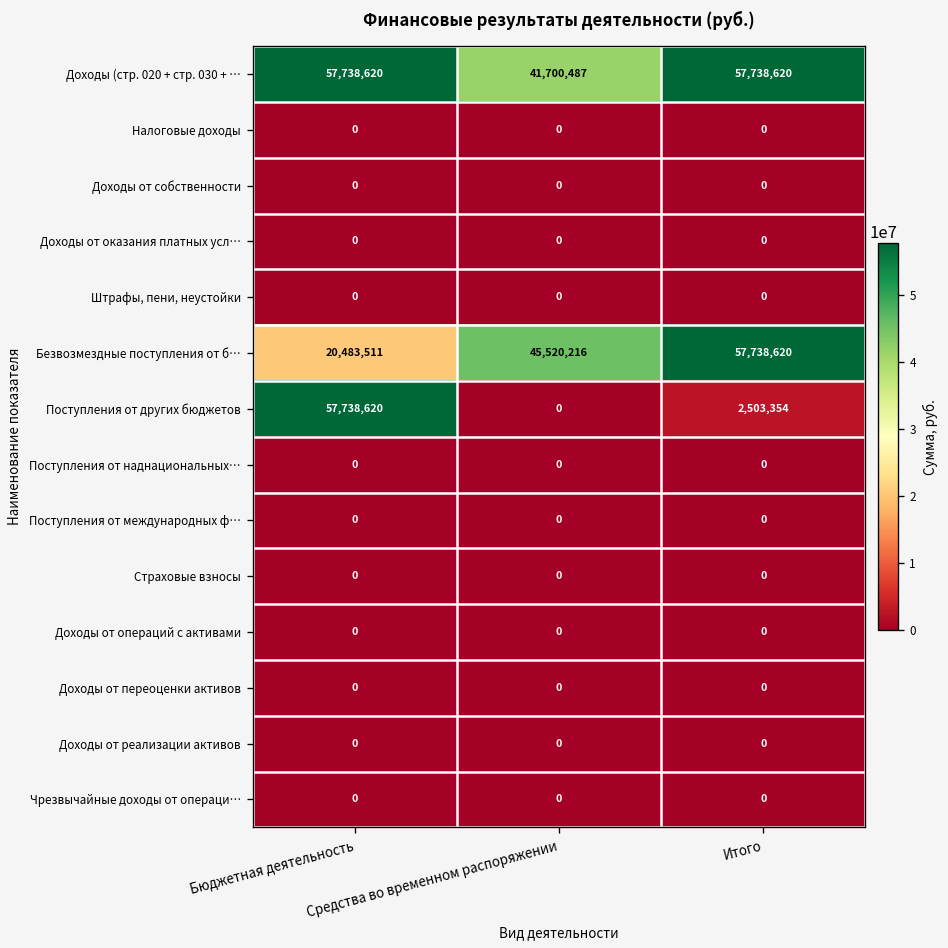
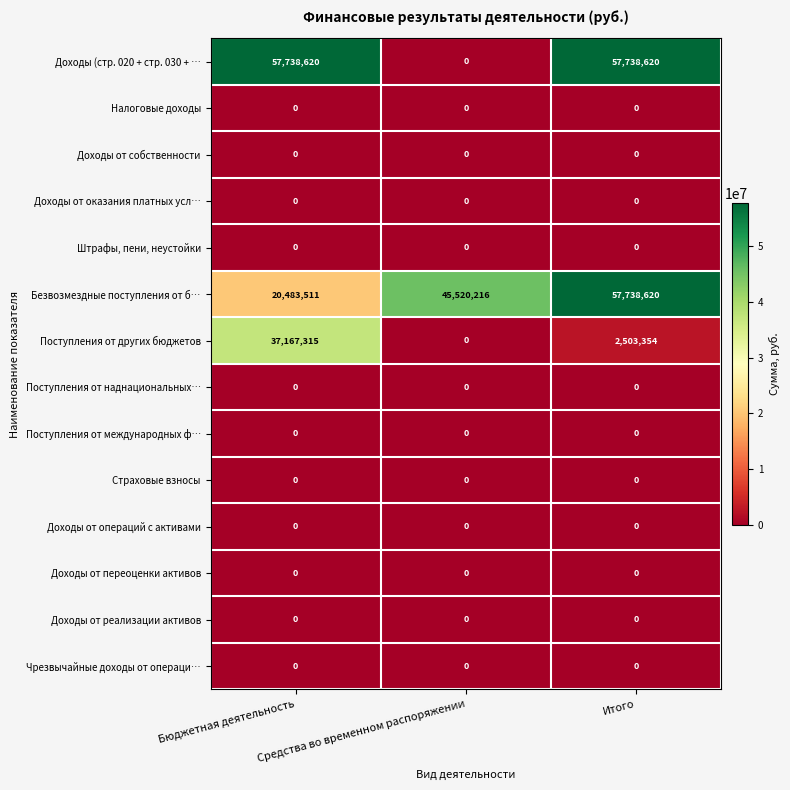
  {
    "Доходы (стр. 020 + стр. 030 + …": {
      "Бюджетная деятельность": "57,738,620",
-     "Средства во временном распоряжении": "41,700,487",
+     "Средства во временном распоряжении": "0",
      "Итого": "57,738,620"
    },
    "Налоговые доходы": {
      "Бюджетная деятельность": "0",
      "Средства во временном распоряжении": "0",
      "Итого": "0"
    },
    "Доходы от собственности": {
      "Бюджетная деятельность": "0",
      "Средства во временном распоряжении": "0",
      "Итого": "0"
    },
    "Доходы от оказания платных усл…": {
      "Бюджетная деятельность": "0",
      "Средства во временном распоряжении": "0",
      "Итого": "0"
    },
    "Штрафы, пени, неустойки": {
      "Бюджетная деятельность": "0",
      "Средства во временном распоряжении": "0",
      "Итого": "0"
    },
    "Безвозмездные поступления от б…": {
      "Бюджетная деятельность": "20,483,511",
      "Средства во временном распоряжении": "45,520,216",
      "Итого": "57,738,620"
    },
    "Поступления от других бюджетов": {
-     "Бюджетная деятельность": "57,738,620",
+     "Бюджетная деятельность": "37,167,315",
      "Средства во временном распоряжении": "0",
      "Итого": "2,503,354"
    },
    "Поступления от наднациональных…": {
      "Бюджетная деятельность": "0",
      "Средства во временном распоряжении": "0",
      "Итого": "0"
    },
    "Поступления от международных ф…": {
      "Бюджетная деятельность": "0",
      "Средства во временном распоряжении": "0",
      "Итого": "0"
    },
    "Страховые взносы": {
      "Бюджетная деятельность": "0",
      "Средства во временном распоряжении": "0",
      "Итого": "0"
    },
    "Доходы от операций с активами": {
      "Бюджетная деятельность": "0",
      "Средства во временном распоряжении": "0",
      "Итого": "0"
    },
    "Доходы от переоценки активов": {
      "Бюджетная деятельность": "0",
      "Средства во временном распоряжении": "0",
      "Итого": "0"
    },
    "Доходы от реализации активов": {
      "Бюджетная деятельность": "0",
      "Средства во временном распоряжении": "0",
      "Итого": "0"
    },
    "Чрезвычайные доходы от операци…": {
      "Бюджетная деятельность": "0",
      "Средства во временном распоряжении": "0",
      "Итого": "0"
    }
  }
